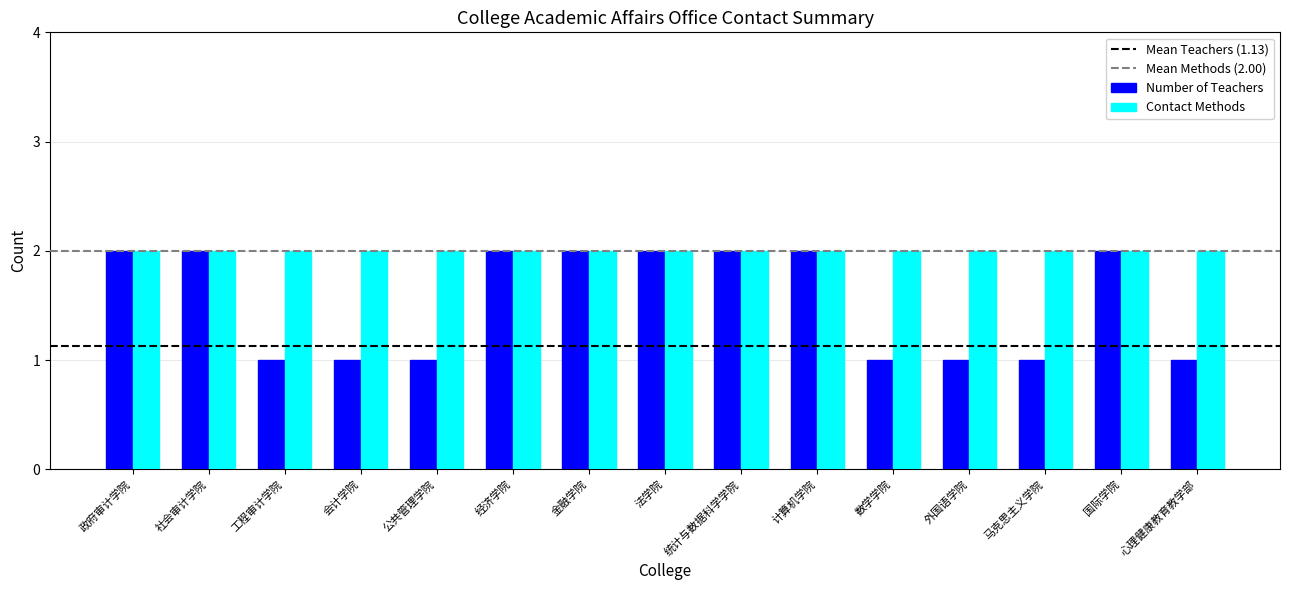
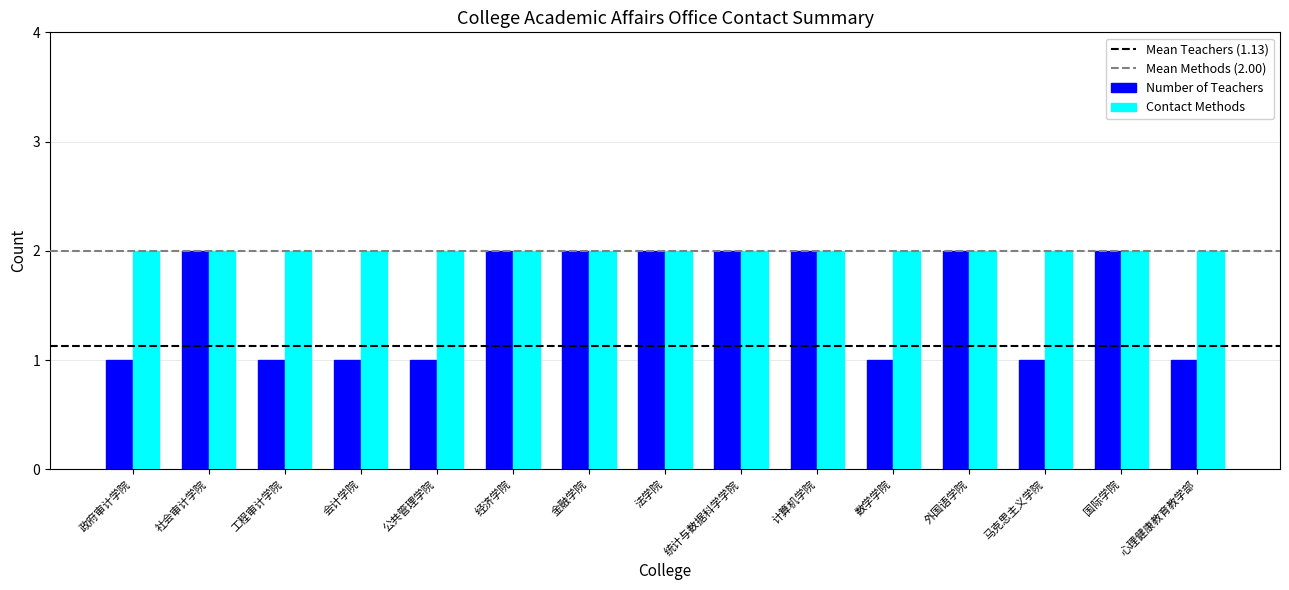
  {
    "Number of Teachers": {
-     "政府审计学院": 2,
+     "政府审计学院": 1,
      "社会审计学院": 2,
      "工程审计学院": 1,
      "会计学院": 1,
      "公共管理学院": 1,
      "经济学院": 2,
      "金融学院": 2,
      "法学院": 2,
      "统计与数据科学学院": 2,
      "计算机学院": 2,
      "数学学院": 1,
-     "外国语学院": 1,
+     "外国语学院": 2,
      "马克思主义学院": 1,
      "国际学院": 2,
      "心理健康教育教学部": 1
    },
    "Contact Methods": {
      "政府审计学院": 2,
      "社会审计学院": 2,
      "工程审计学院": 2,
      "会计学院": 2,
      "公共管理学院": 2,
      "经济学院": 2,
      "金融学院": 2,
      "法学院": 2,
      "统计与数据科学学院": 2,
      "计算机学院": 2,
      "数学学院": 2,
      "外国语学院": 2,
      "马克思主义学院": 2,
      "国际学院": 2,
      "心理健康教育教学部": 2
    }
  }
